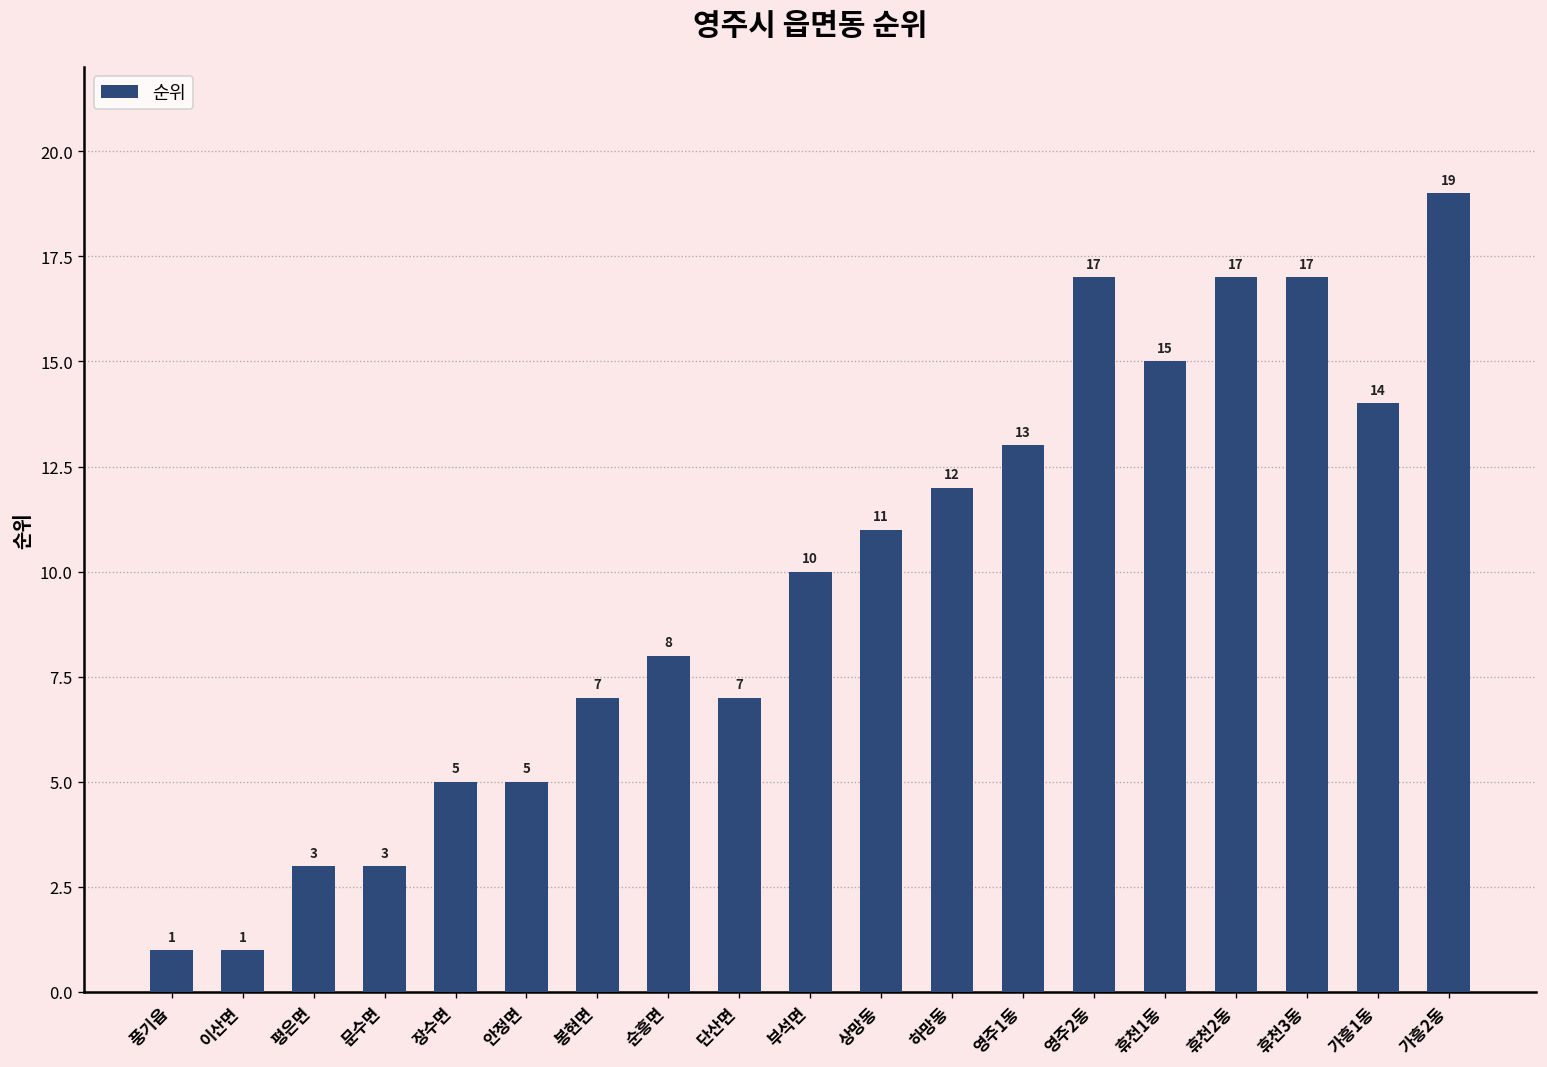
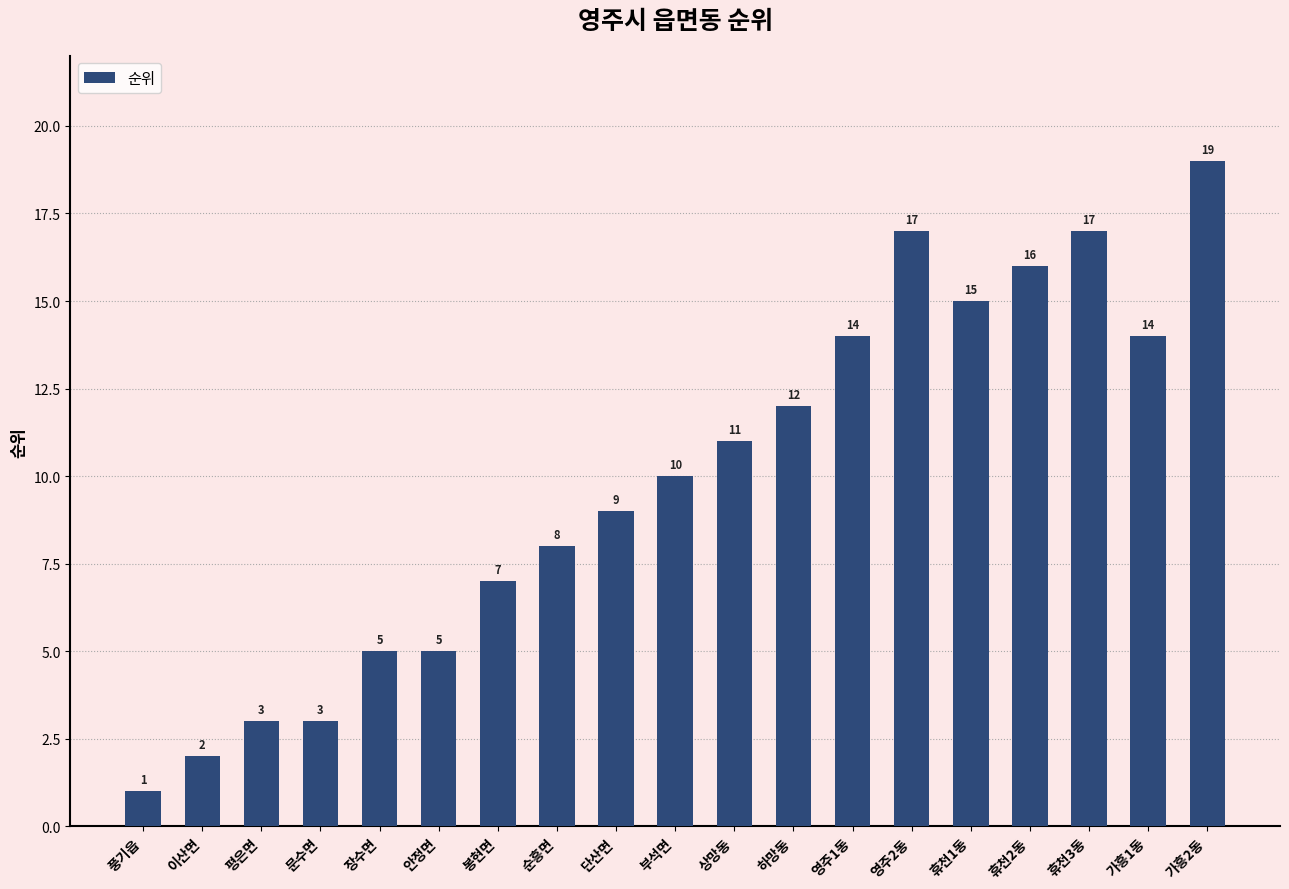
  {
    "풍기읍": 1,
-   "이산면": 1,
+   "이산면": 2,
    "평은면": 3,
    "문수면": 3,
    "장수면": 5,
    "안정면": 5,
    "봉현면": 7,
    "순흥면": 8,
-   "단산면": 7,
+   "단산면": 9,
    "부석면": 10,
    "상망동": 11,
    "하망동": 12,
-   "영주1동": 13,
+   "영주1동": 14,
    "영주2동": 17,
    "휴천1동": 15,
-   "휴천2동": 17,
+   "휴천2동": 16,
    "휴천3동": 17,
    "가흥1동": 14,
    "가흥2동": 19
  }
